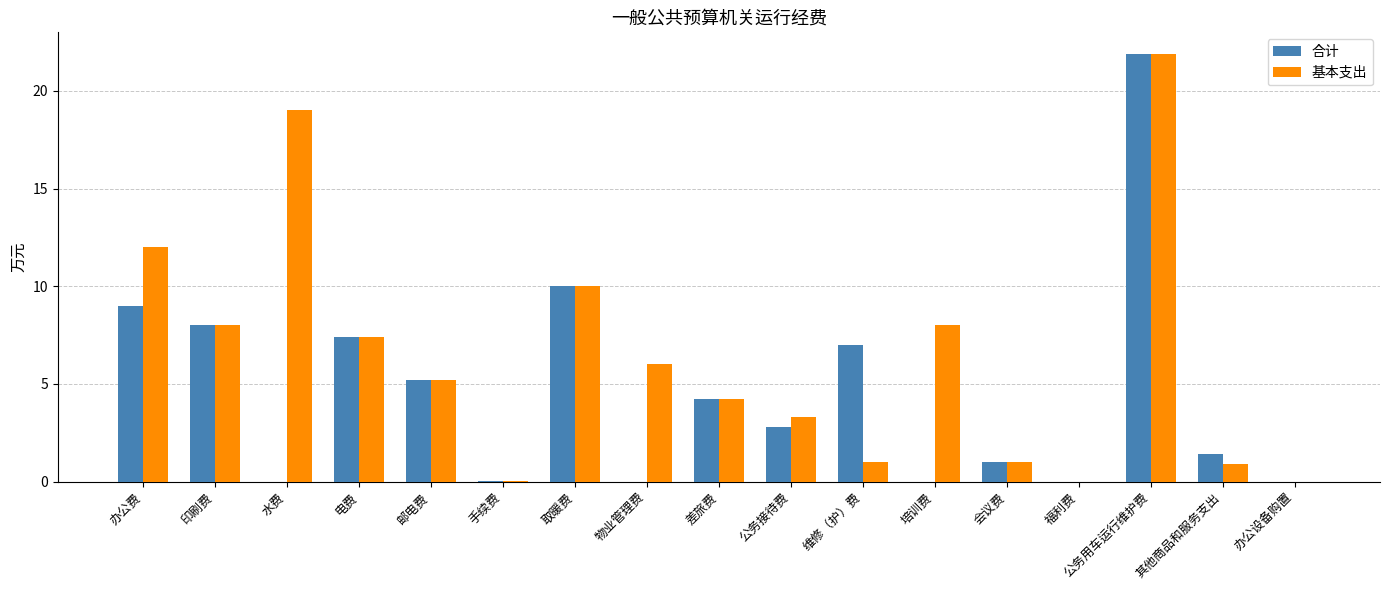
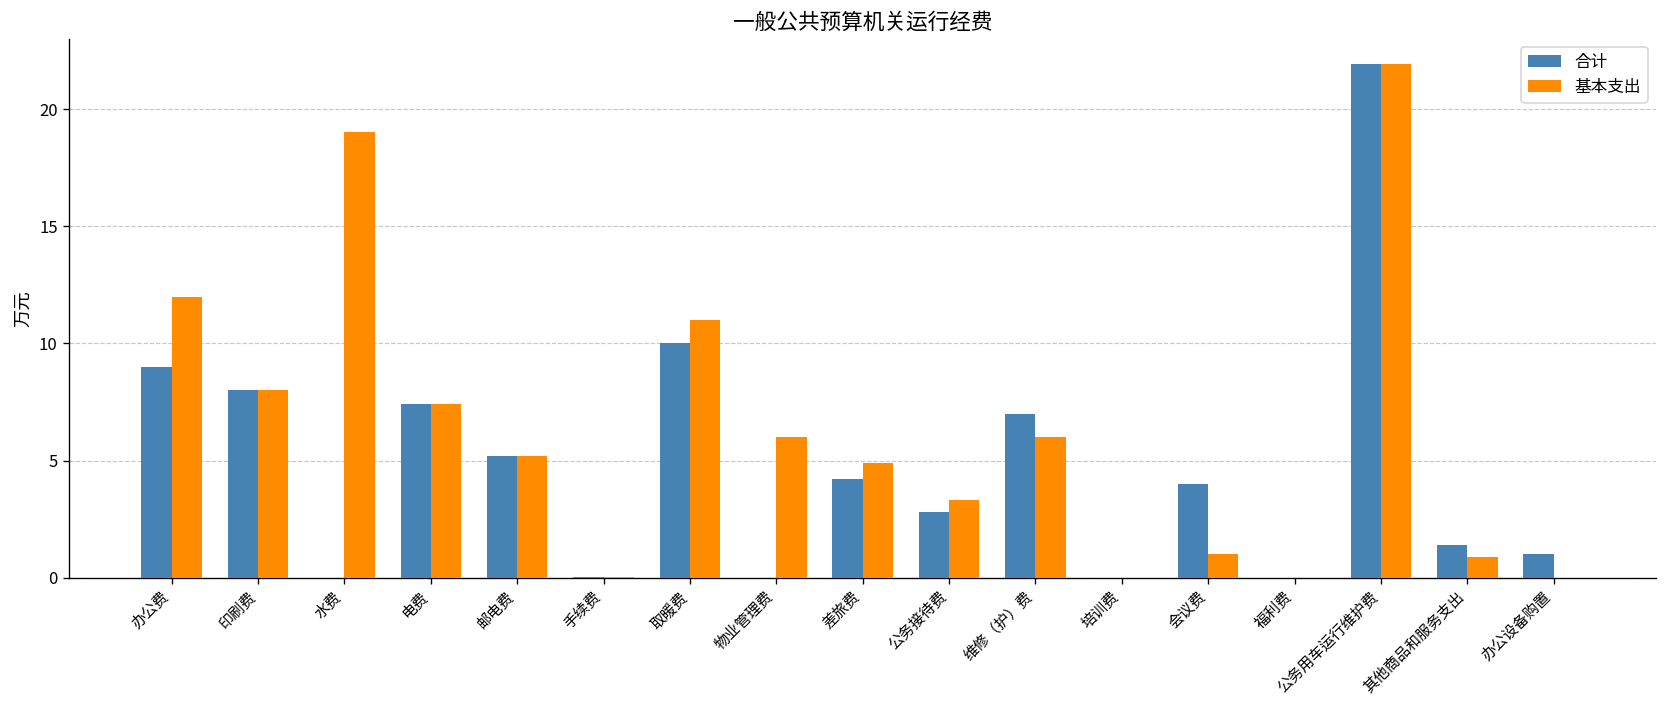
  {
    "合计": {
      "办公费": 9,
      "印刷费": 8,
      "水费": 0,
      "电费": 7.4,
      "邮电费": 5.2,
      "取暖费": 10,
      "物业管理费": 0,
      "差旅费": 4.2,
      "公务接待费": 2.8,
      "维修（护）费": 7,
      "培训费": 0,
-     "会议费": 1,
+     "会议费": 4,
      "福利费": 0,
      "公务用车运行维护费": 22,
      "其他商品和服务支出": 1.4,
-     "办公设备购置": 0
+     "办公设备购置": 1
    },
    "基本支出": {
      "办公费": 12.0,
      "印刷费": 8.0,
      "水费": 19.0,
      "电费": 7.4,
      "邮电费": 5.2,
-     "取暖费": 10,
+     "取暖费": 11,
      "物业管理费": 6.0,
-     "差旅费": 4.2,
+     "差旅费": 4.9,
      "公务接待费": 3.3,
-     "维修（护）费": 1,
-     "培训费": 8,
+     "维修（护）费": 6,
+     "培训费": 0,
      "会议费": 1.0,
      "福利费": 0.0,
      "公务用车运行维护费": 21.9,
      "其他商品和服务支出": 0.9,
      "办公设备购置": 0.0
    }
  }
